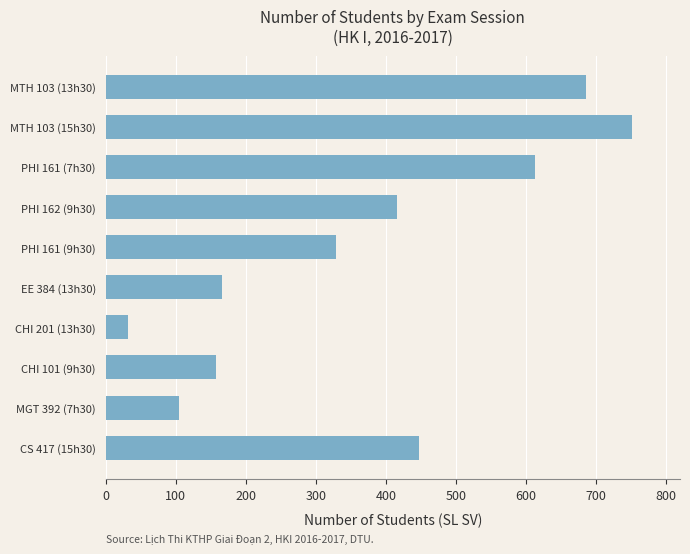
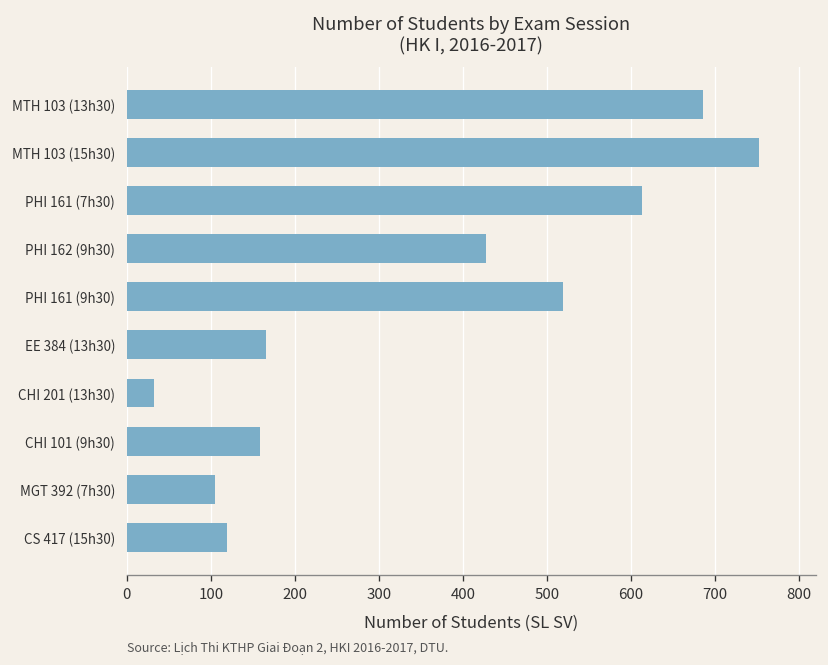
  {
    "MTH 103 (13h30)": 690,
    "MTH 103 (15h30)": 750,
    "PHI 161 (7h30)": 610,
-   "PHI 162 (9h30)": 420,
-   "PHI 161 (9h30)": 330,
+   "PHI 162 (9h30)": 430,
+   "PHI 161 (9h30)": 520,
    "EE 384 (13h30)": 170,
    "CHI 201 (13h30)": 30,
    "CHI 101 (9h30)": 160,
    "MGT 392 (7h30)": 110,
-   "CS 417 (15h30)": 450
+   "CS 417 (15h30)": 120
  }
